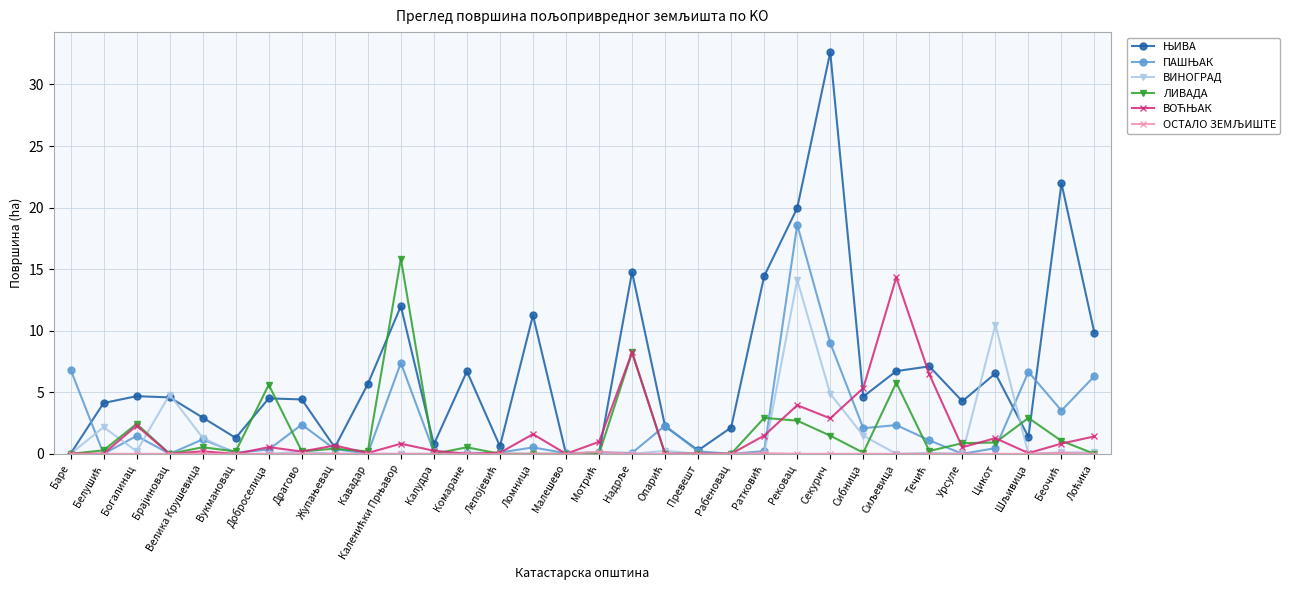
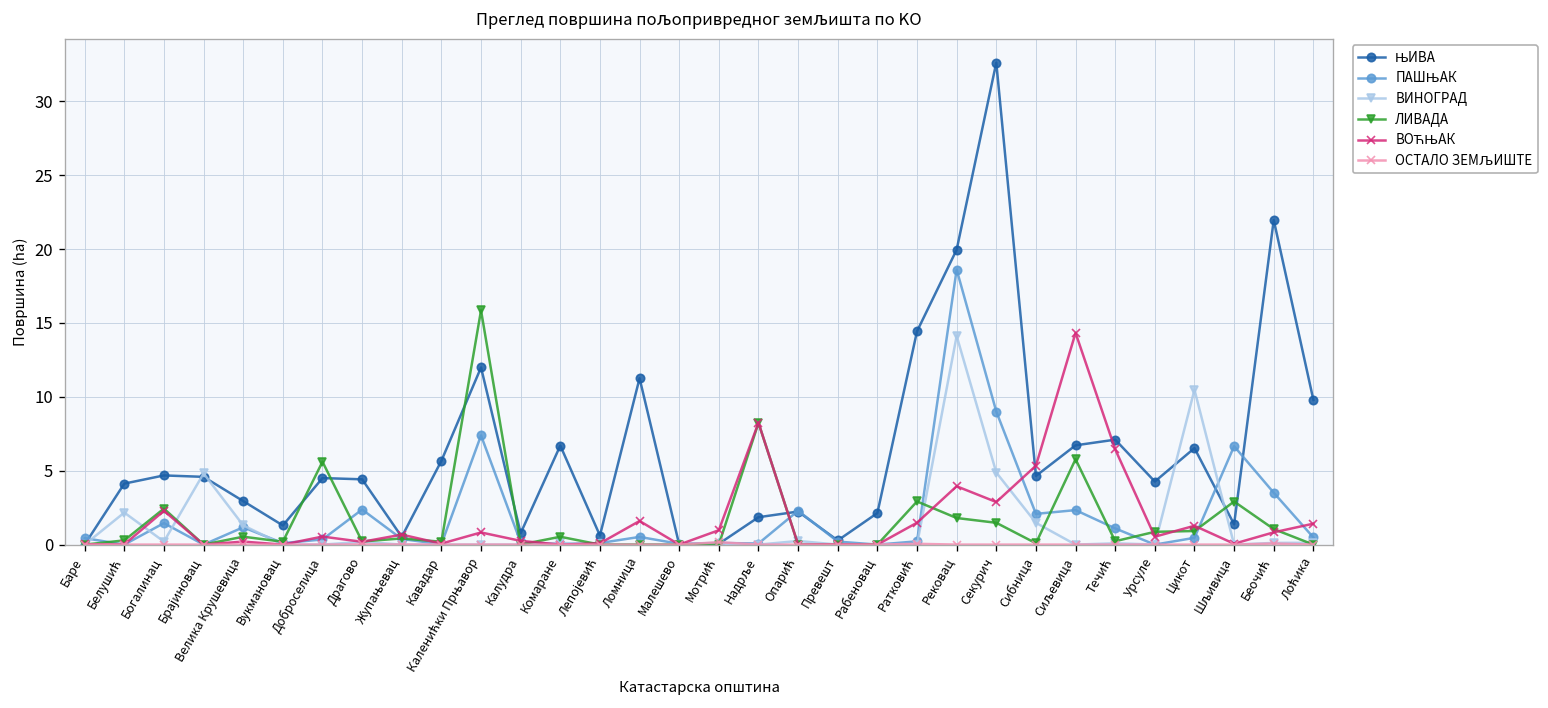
  {
    "ЊИВА": {
      "Белушић": 4.1,
      "Богалинац": 4.7,
      "Брајиновац": 4.6,
      "Велика Крушевица": 2.9,
      "Вукмановац": 1.3,
      "Доброселица": 4.5,
      "Драгово": 4.4,
      "Кавадар": 5.7,
      "Каленићки Прњавор": 12.0,
      "Калудра": 0.8,
      "Комаране": 6.7,
      "Лепојевић": 0.6,
      "Ломница": 11.3,
-     "Надрље": 14.8,
+     "Надрље": 1.9,
      "Рабеновац": 2.1,
      "Ратковић": 14.4,
      "Рековац": 20.0,
      "Секурич": 32.6,
      "Сибница": 4.6,
      "Сиљевица": 6.7,
      "Течић": 7.1,
      "Урсуле": 4.3,
      "Цикот": 6.5,
      "Шљивица": 1.4,
      "Беочић": 22.0,
      "Лоћика": 9.8
    },
    "ПАШЊАК": {
-     "Баре": 6.9,
+     "Баре": 0.4,
      "Богалинац": 1.5,
      "Драгово": 2.4,
      "Каленићки Прњавор": 7.4,
      "Ломница": 0.5,
      "Рековац": 18.6,
      "Секурич": 9.0,
      "Сибница": 2.1,
      "Сиљевица": 2.3,
      "Течић": 1.1,
      "Цикот": 0.5,
      "Шљивица": 6.7,
      "Беочић": 3.5,
-     "Лоћика": 6.3
+     "Лоћика": 0.5
    },
    "ВИНОГРАД": {
      "Белушић": 2.2,
      "Брајиновац": 4.8,
      "Опарић": 0.2,
      "Рековац": 14.1,
      "Секурич": 4.9,
      "Сибница": 1.5,
      "Цикот": 10.5
    },
    "ЛИВАДА": {
      "Белушић": 0.3,
      "Велика Крушевица": 0.5,
      "Доброселица": 5.6,
      "Каленићки Прњавор": 15.9,
      "Комаране": 0.5,
      "Ратковић": 2.9,
-     "Рековац": 2.7,
+     "Рековац": 1.8,
      "Секурич": 1.5,
      "Сиљевица": 5.8,
      "Урсуле": 0.9,
      "Цикот": 0.9,
      "Шљивица": 2.9,
      "Беочић": 1.1
    },
    "ВОЋЊАК": {
      "Каленићки Прњавор": 0.8,
      "Ломница": 1.6,
      "Мотрић": 1.0,
      "Ратковић": 1.5,
      "Рековац": 3.9,
      "Секурич": 2.9,
      "Сибница": 5.3,
      "Сиљевица": 14.3,
      "Течић": 6.4,
      "Урсуле": 0.5,
      "Цикот": 1.3,
      "Беочић": 0.8,
      "Лоћика": 1.4
    },
    "ОСТАЛО ЗЕМЉИШТЕ": {
      "Рековац": 0.0,
      "Секурич": 0.0,
      "Цикот": 0.0
    }
  }
